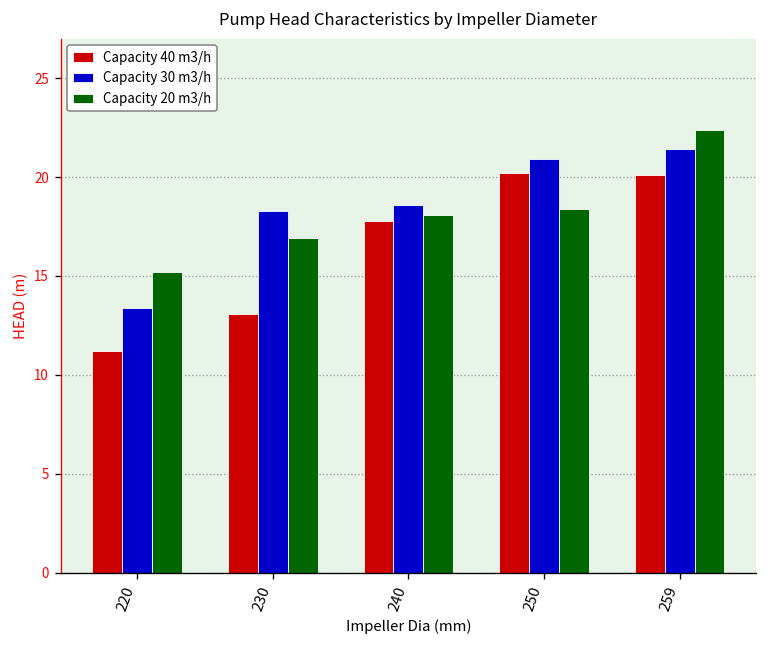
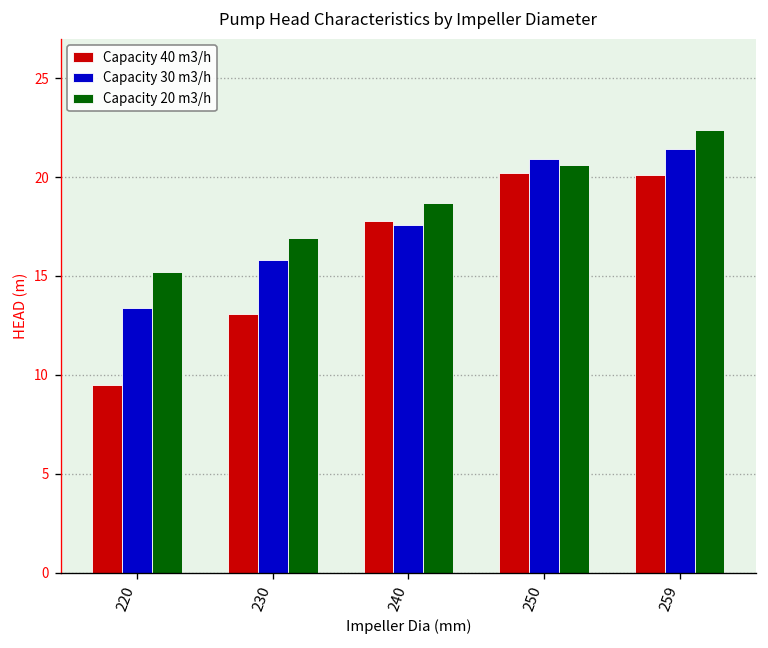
  {
    "Capacity 40 m3/h": {
-     "220": 11.2,
+     "220": 9.5,
      "230": 13.1,
      "240": 17.8,
      "250": 20.2,
      "259": 20.1
    },
    "Capacity 30 m3/h": {
      "220": 13.4,
-     "230": 18.3,
-     "240": 18.6,
+     "230": 15.8,
+     "240": 17.6,
      "250": 20.9,
      "259": 21.4
    },
    "Capacity 20 m3/h": {
      "220": 15.2,
      "230": 16.9,
-     "240": 18.1,
-     "250": 18.4,
+     "240": 18.7,
+     "250": 20.6,
      "259": 22.4
    }
  }
